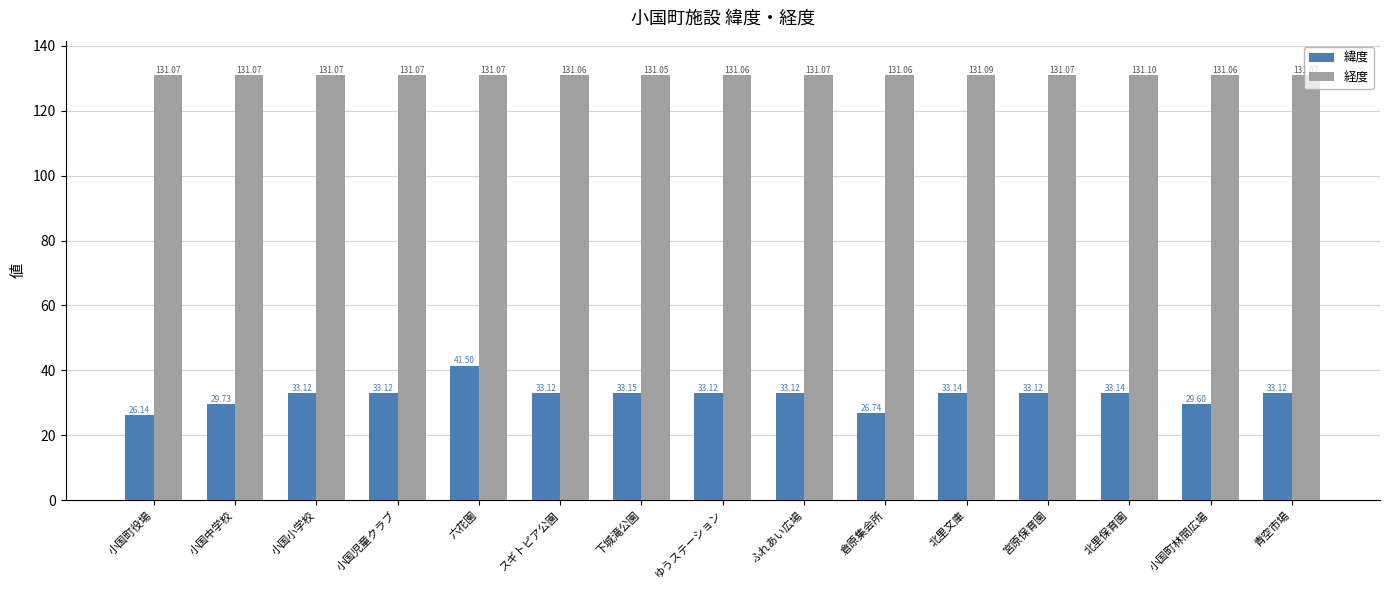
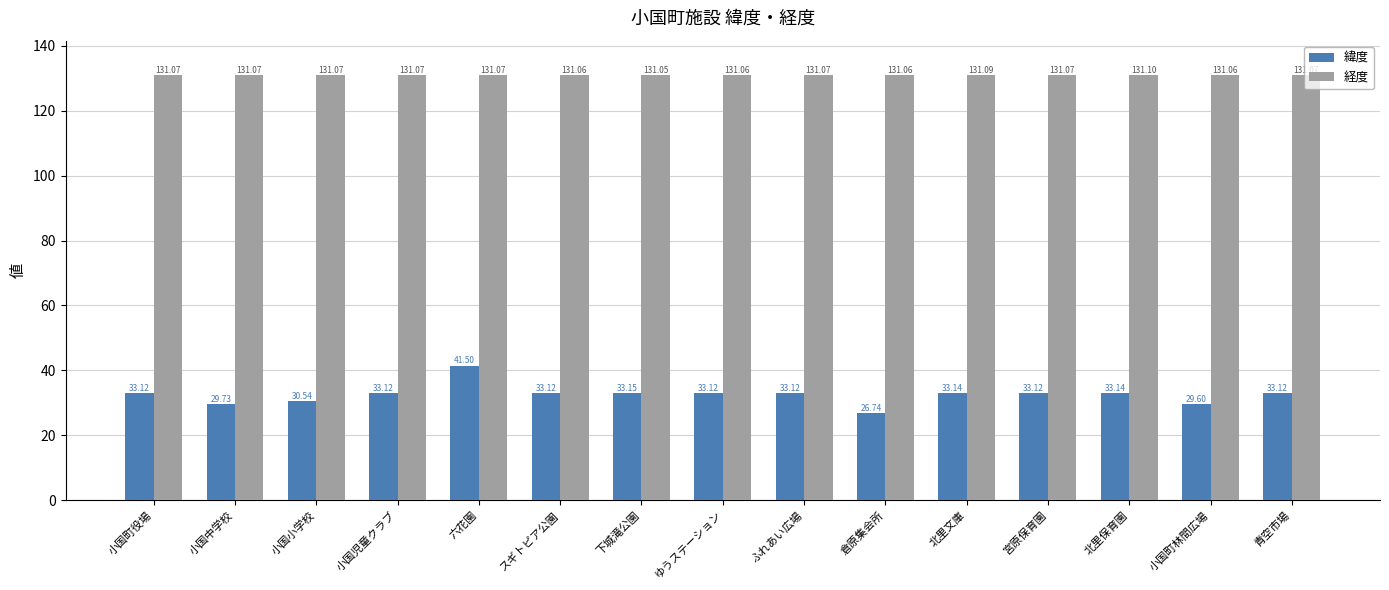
  {
    "緯度": {
-     "小国町役場": 26.14,
+     "小国町役場": 33.12,
      "小国中学校": 29.73,
-     "小国小学校": 33.12,
+     "小国小学校": 30.54,
      "小国児童クラブ": 33.12,
      "六花園": 41.50,
      "スギトピア公園": 33.12,
      "下城滝公園": 33.15,
      "ゆうステーション": 33.12,
      "ふれあい広場": 33.12,
      "倉原集会所": 26.74,
      "北里文庫": 33.14,
      "宮原保育園": 33.12,
      "北里保育園": 33.14,
      "小国町林間広場": 29.60,
      "青空市場": 33.12
    },
    "経度": {
      "小国町役場": 131.07,
      "小国中学校": 131.07,
      "小国小学校": 131.07,
      "小国児童クラブ": 131.07,
      "六花園": 131.07,
      "スギトピア公園": 131.06,
      "下城滝公園": 131.05,
      "ゆうステーション": 131.06,
      "ふれあい広場": 131.07,
      "倉原集会所": 131.06,
      "北里文庫": 131.09,
      "宮原保育園": 131.07,
      "北里保育園": 131.10,
      "小国町林間広場": 131.06
    }
  }
